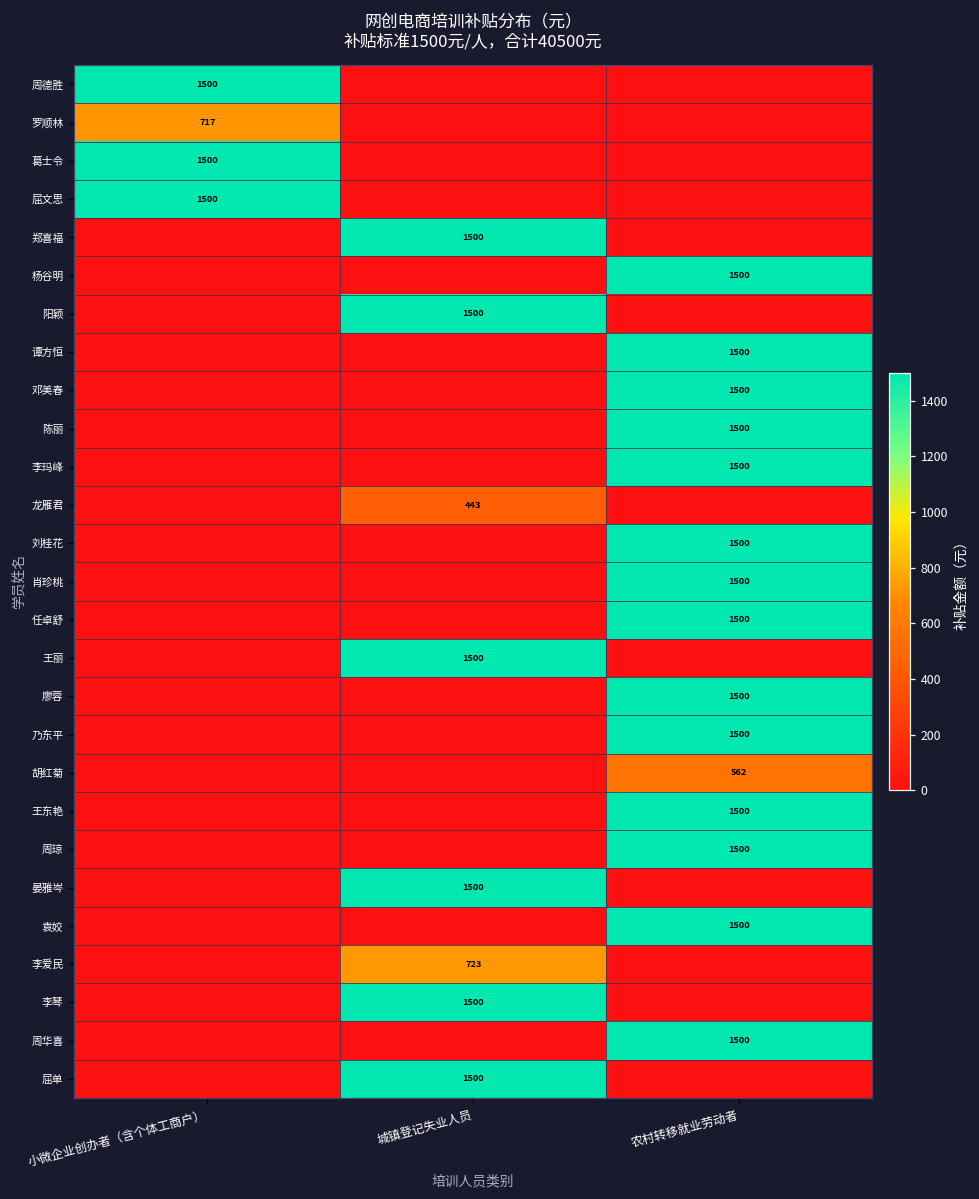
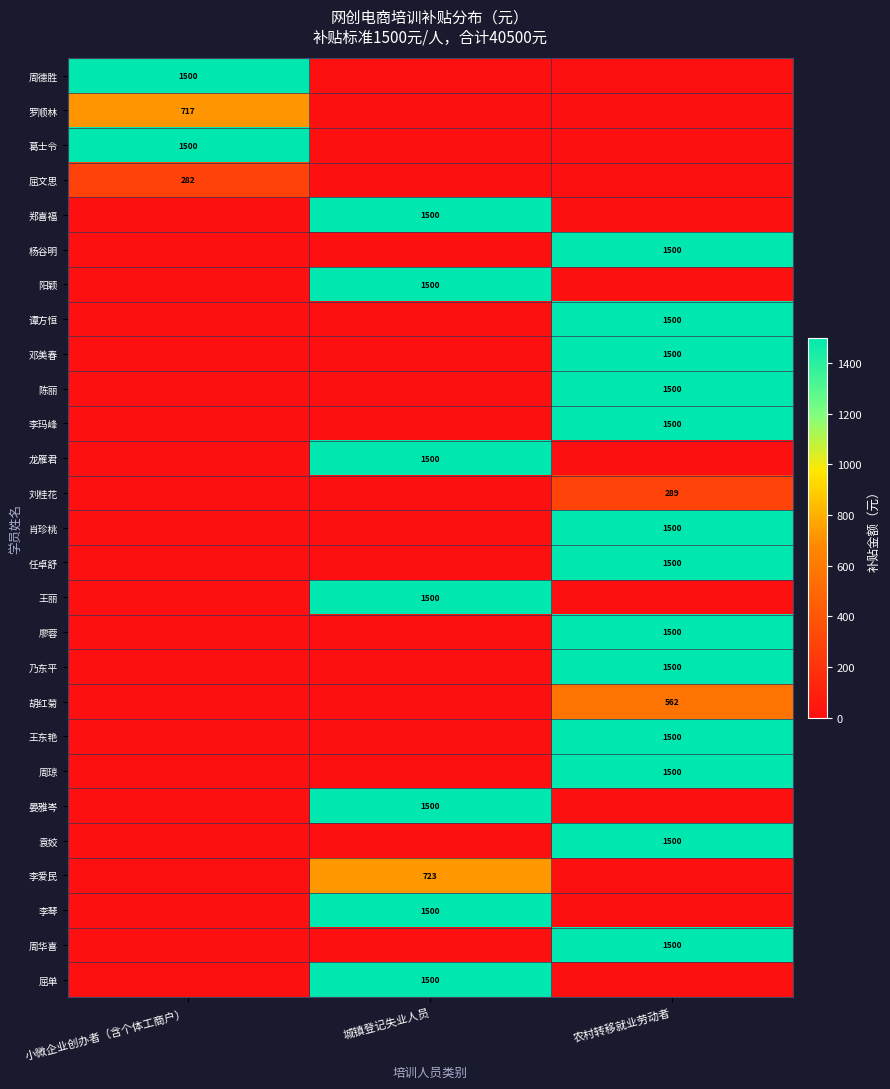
  {
    "周德胜": {
      "小微企业创办者（含个体工商户）": 1500
    },
    "罗顺林": {
      "小微企业创办者（含个体工商户）": 717
    },
    "葛士令": {
      "小微企业创办者（含个体工商户）": 1500
    },
    "屈文思": {
-     "小微企业创办者（含个体工商户）": 1500
+     "小微企业创办者（含个体工商户）": 282
    },
    "郑喜福": {
      "城镇登记失业人员": 1500
    },
    "杨谷明": {
      "农村转移就业劳动者": 1500
    },
    "阳颖": {
      "城镇登记失业人员": 1500
    },
    "谭方恒": {
      "农村转移就业劳动者": 1500
    },
    "邓美春": {
      "农村转移就业劳动者": 1500
    },
    "陈丽": {
      "农村转移就业劳动者": 1500
    },
    "李玛峰": {
      "农村转移就业劳动者": 1500
    },
    "龙雁君": {
-     "城镇登记失业人员": 443
+     "城镇登记失业人员": 1500
    },
    "刘桂花": {
-     "农村转移就业劳动者": 1500
+     "农村转移就业劳动者": 289
    },
    "肖珍桃": {
      "农村转移就业劳动者": 1500
    },
    "任卓舒": {
      "农村转移就业劳动者": 1500
    },
    "王丽": {
      "城镇登记失业人员": 1500
    },
    "廖蓉": {
      "农村转移就业劳动者": 1500
    },
    "乃东平": {
      "农村转移就业劳动者": 1500
    },
    "胡红菊": {
      "农村转移就业劳动者": 562
    },
    "王东艳": {
      "农村转移就业劳动者": 1500
    },
    "周琼": {
      "农村转移就业劳动者": 1500
    },
    "晏雅岑": {
      "城镇登记失业人员": 1500
    },
    "袁姣": {
      "农村转移就业劳动者": 1500
    },
    "李爱民": {
      "城镇登记失业人员": 723
    },
    "李琴": {
      "城镇登记失业人员": 1500
    },
    "周华喜": {
      "农村转移就业劳动者": 1500
    },
    "屈单": {
      "城镇登记失业人员": 1500
    }
  }
